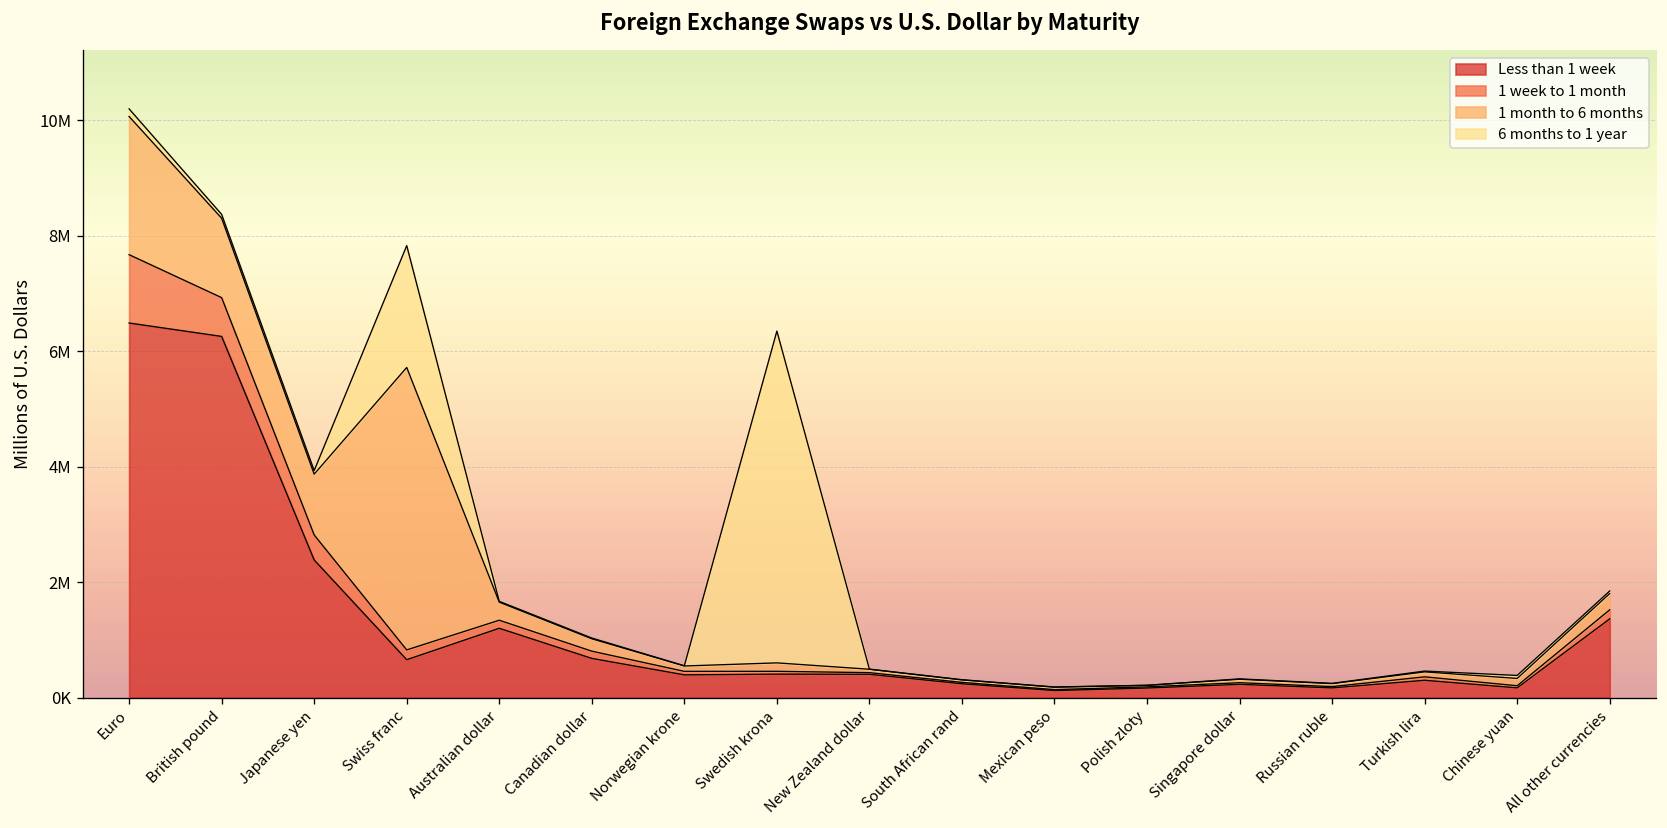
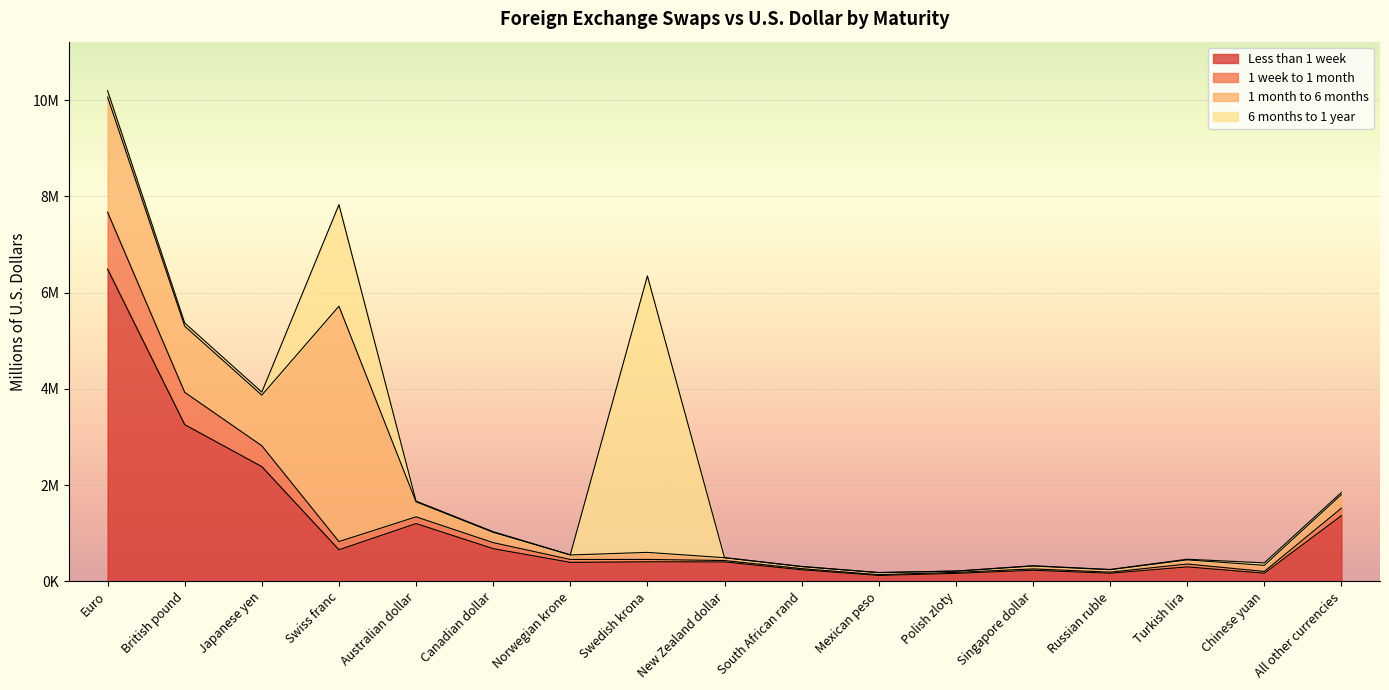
  {
    "Less than 1 week": {
      "Euro": 6500000,
-     "British pound": 6300000,
+     "British pound": 3300000,
      "Japanese yen": 2400000,
      "Swiss franc": 700000,
      "Australian dollar": 1200000,
      "Canadian dollar": 700000,
      "Norwegian krone": 400000,
      "Turkish lira": 300000,
      "All other currencies": 1400000
    },
    "1 week to 1 month": {
      "Euro": 1200000,
      "British pound": 700000,
      "Japanese yen": 400000,
      "Swiss franc": 200000,
      "Australian dollar": 100000,
      "Canadian dollar": 100000,
      "Norwegian krone": 100000,
      "Turkish lira": 100000,
      "All other currencies": 200000
    },
    "1 month to 6 months": {
      "Euro": 2400000,
      "British pound": 1400000,
      "Japanese yen": 1100000,
      "Swiss franc": 4900000,
      "Swedish krona": 100000
    },
    "6 months to 1 year": {
      "Euro": 100000,
      "British pound": 100000,
      "Japanese yen": 100000,
      "Swiss franc": 2100000,
      "Swedish krona": 5700000
    }
  }
